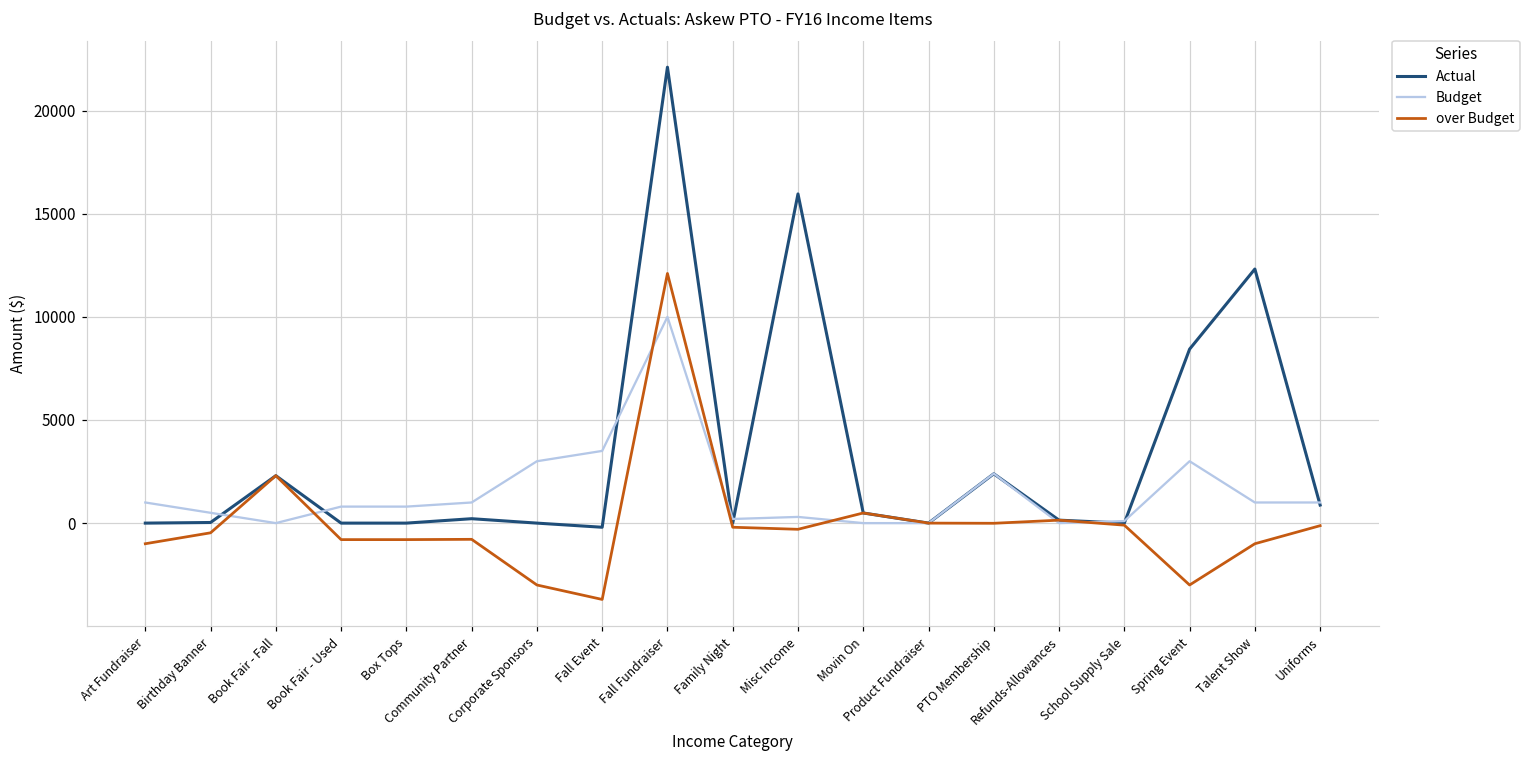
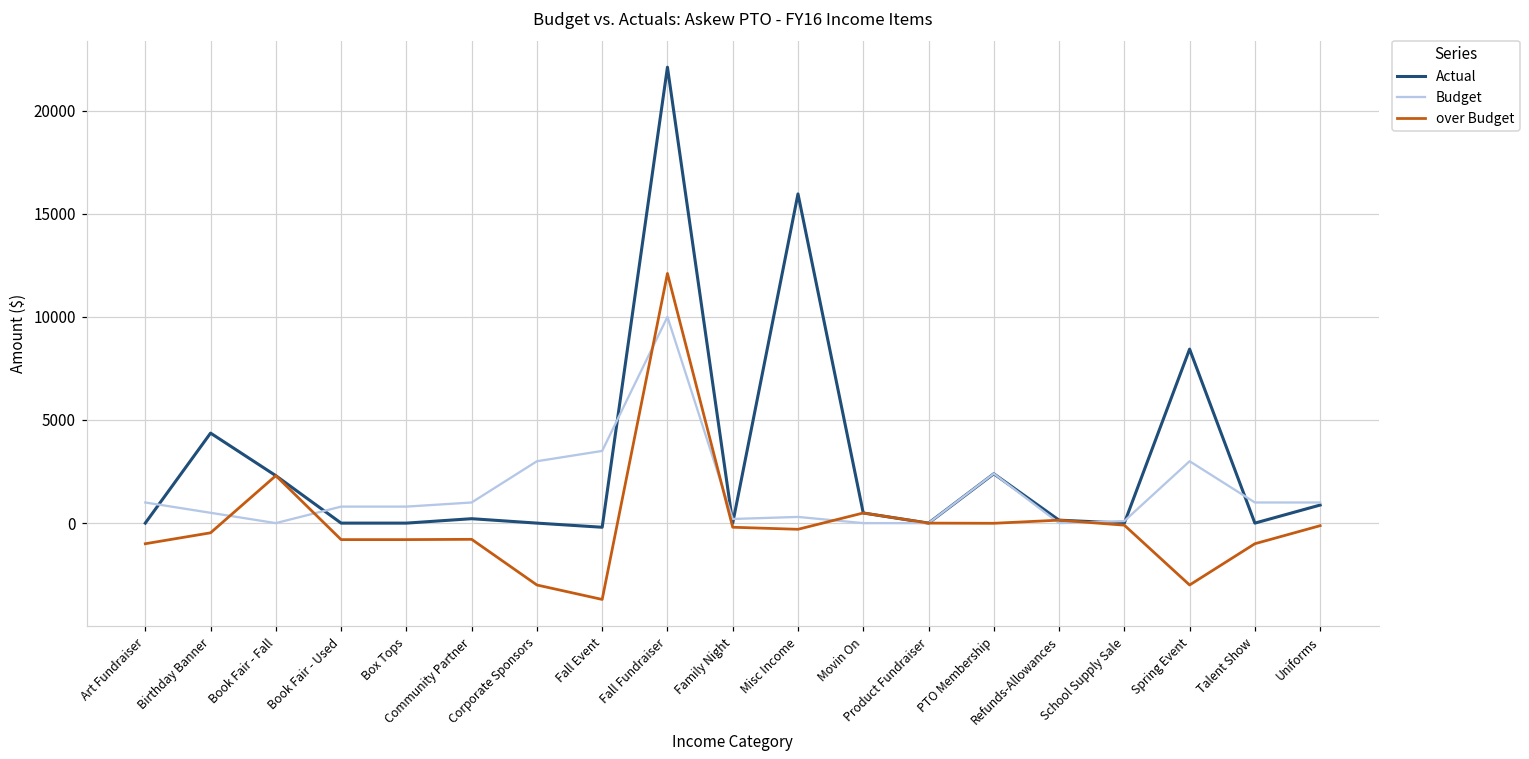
  {
    "Actual": {
      "Art Fundraiser": 0,
-     "Birthday Banner": 0,
+     "Birthday Banner": 4400,
      "Book Fair - Used": 0,
      "Box Tops": 0,
      "Community Partner": 200,
      "Corporate Sponsors": 0,
      "Fall Event": -200,
      "Fall Fundraiser": 22100,
      "Family Night": 0,
      "Misc Income": 16000,
      "Spring Event": 8400,
-     "Talent Show": 12300
+     "Talent Show": 0
    },
    "Budget": {
      "Art Fundraiser": 1000,
      "Birthday Banner": 500,
      "Book Fair - Fall": 0,
      "Book Fair - Used": 800,
      "Box Tops": 800,
      "Community Partner": 1000,
      "Corporate Sponsors": 3000,
      "Fall Event": 3500,
      "Fall Fundraiser": 10000,
      "Family Night": 200,
      "Misc Income": 300,
      "Movin On": 0,
      "Refunds-Allowances": 0,
      "Spring Event": 3000,
      "Talent Show": 1000
    },
    "over Budget": {
      "Art Fundraiser": -1000,
      "Birthday Banner": -500,
      "Book Fair - Used": -800,
      "Box Tops": -800,
      "Community Partner": -800,
      "Corporate Sponsors": -3000,
      "Fall Event": -3700,
      "Fall Fundraiser": 12100,
      "Family Night": -200,
      "Misc Income": -300,
      "PTO Membership": 0,
      "Spring Event": -3000,
      "Talent Show": -1000,
      "Uniforms": -100
    }
  }
